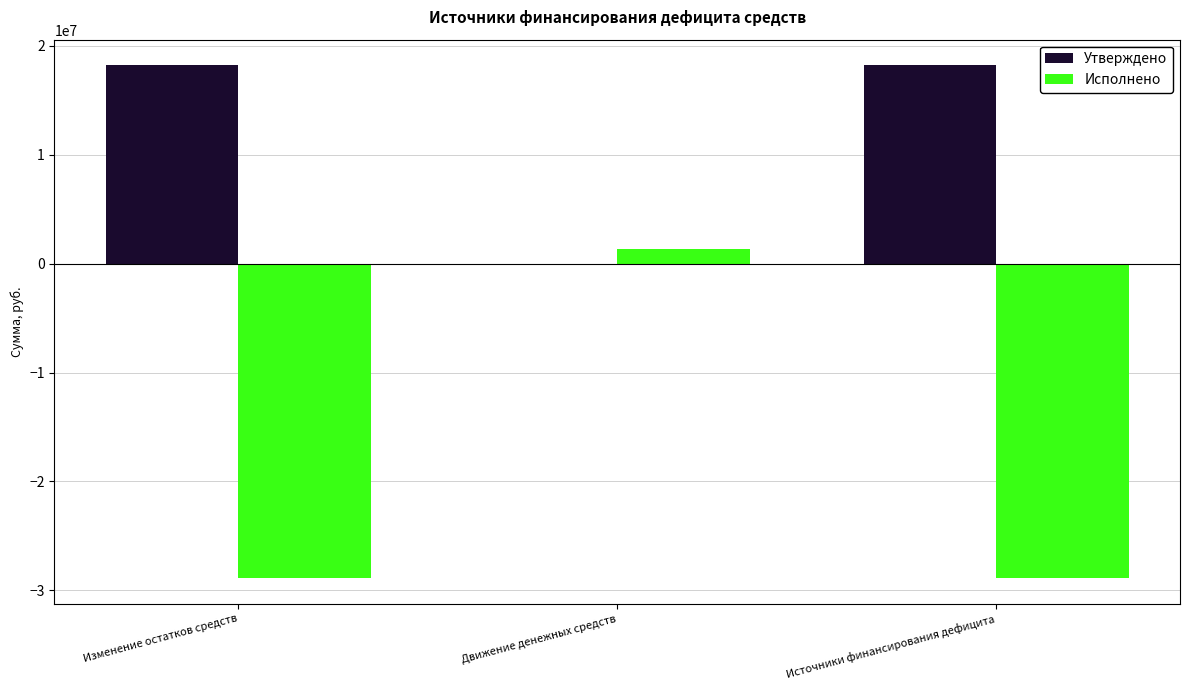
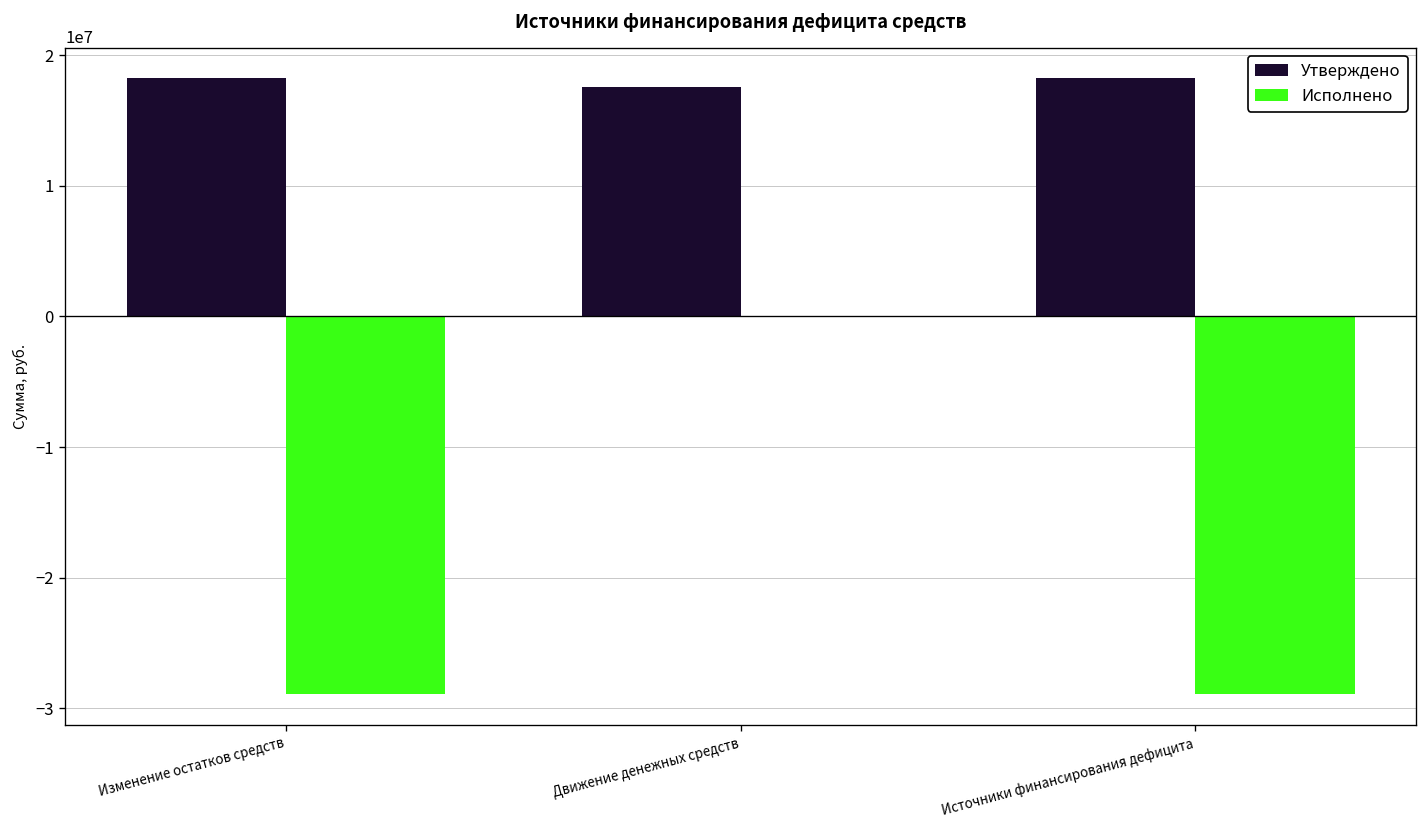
  {
    "Утверждено": {
      "Изменение остатков средств": 18200000,
-     "Движение денежных средств": 0,
+     "Движение денежных средств": 17500000,
      "Источники финансирования дефицита": 18200000
    },
    "Исполнено": {
      "Изменение остатков средств": -28900000,
-     "Движение денежных средств": 1300000,
+     "Движение денежных средств": 0,
      "Источники финансирования дефицита": -28900000
    }
  }
